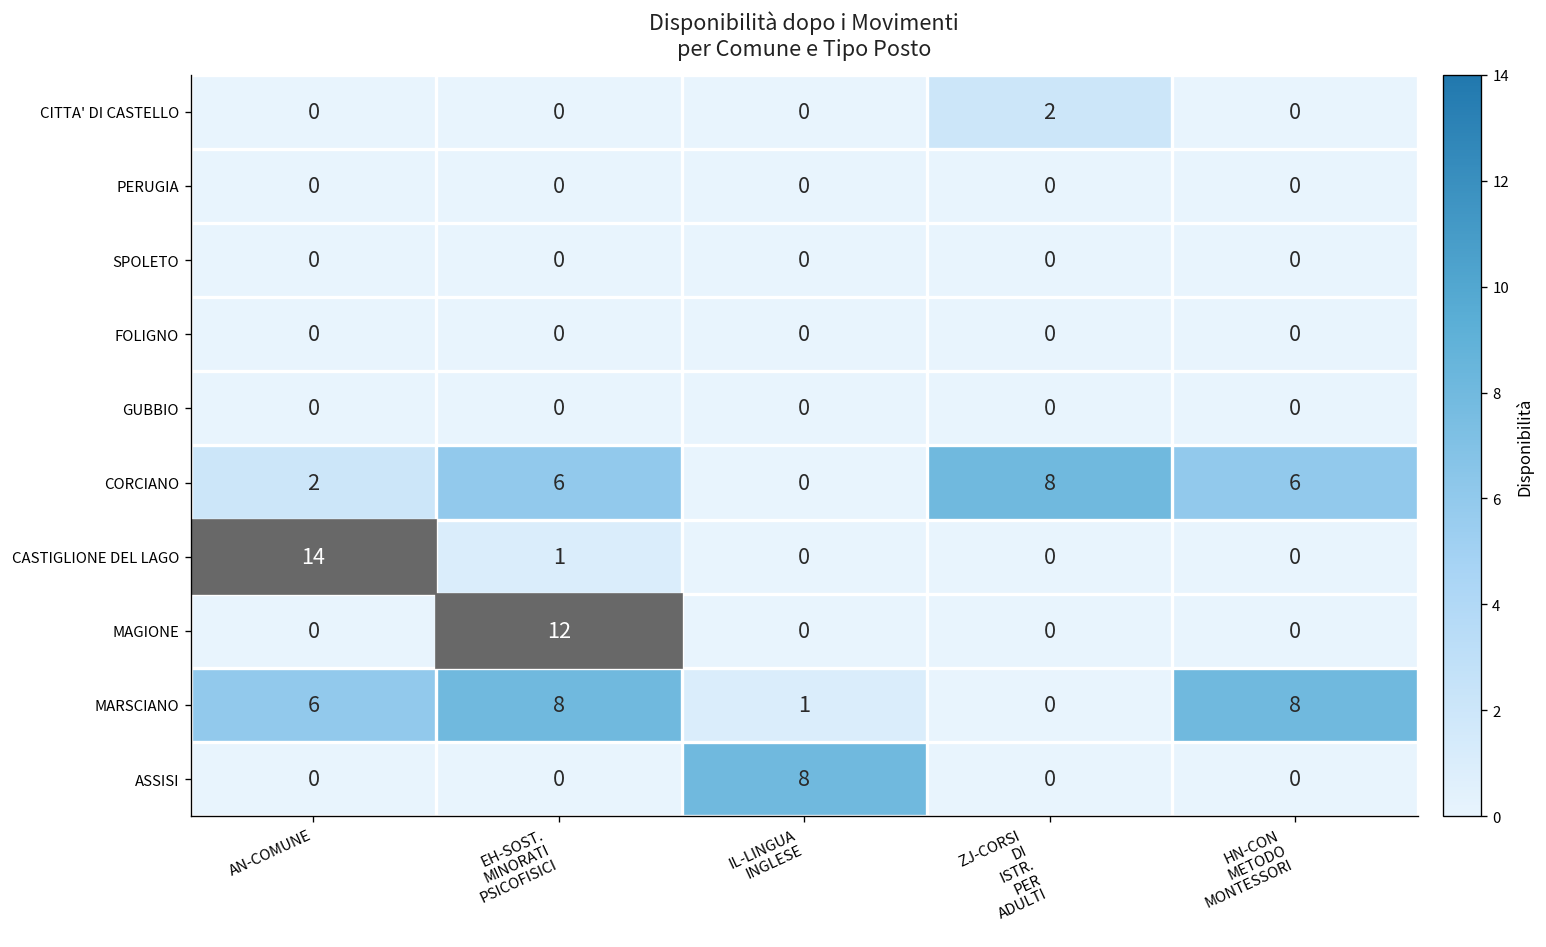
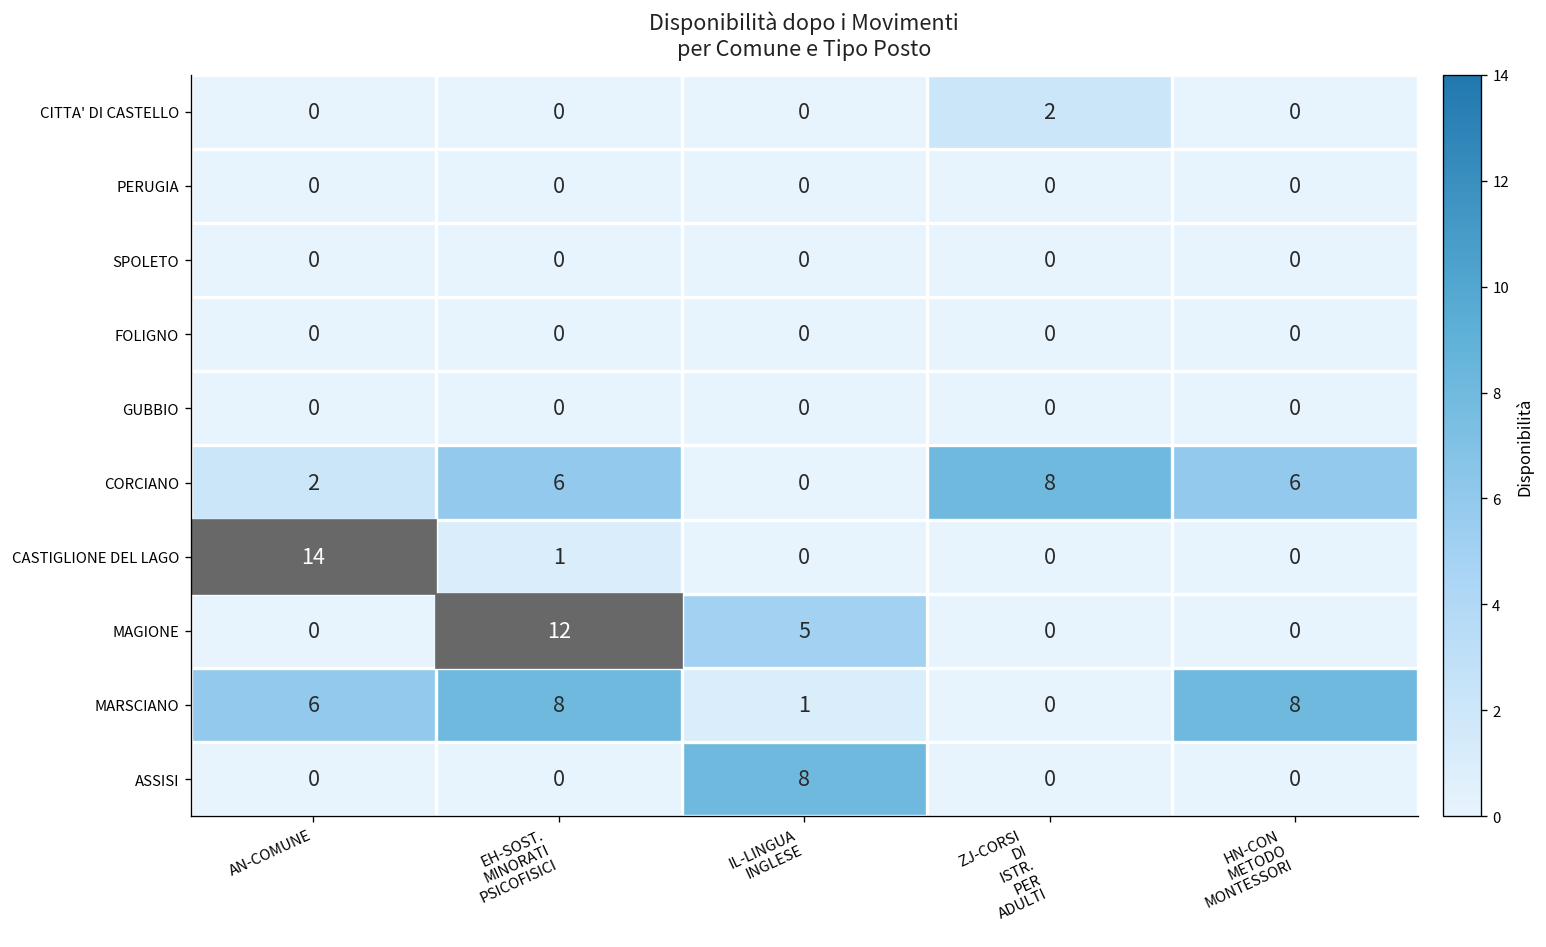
  {
    "CITTA' DI CASTELLO": {
      "AN-COMUNE": 0,
      "EH-SOST. MINORATI PSICOFISICI": 0,
      "IL-LINGUA INGLESE": 0,
      "ZJ-CORSI DI ISTR. PER ADULTI": 2,
      "HN-CON METODO MONTESSORI": 0
    },
    "PERUGIA": {
      "AN-COMUNE": 0,
      "EH-SOST. MINORATI PSICOFISICI": 0,
      "IL-LINGUA INGLESE": 0,
      "ZJ-CORSI DI ISTR. PER ADULTI": 0,
      "HN-CON METODO MONTESSORI": 0
    },
    "SPOLETO": {
      "AN-COMUNE": 0,
      "EH-SOST. MINORATI PSICOFISICI": 0,
      "IL-LINGUA INGLESE": 0,
      "ZJ-CORSI DI ISTR. PER ADULTI": 0,
      "HN-CON METODO MONTESSORI": 0
    },
    "FOLIGNO": {
      "AN-COMUNE": 0,
      "EH-SOST. MINORATI PSICOFISICI": 0,
      "IL-LINGUA INGLESE": 0,
      "ZJ-CORSI DI ISTR. PER ADULTI": 0,
      "HN-CON METODO MONTESSORI": 0
    },
    "GUBBIO": {
      "AN-COMUNE": 0,
      "EH-SOST. MINORATI PSICOFISICI": 0,
      "IL-LINGUA INGLESE": 0,
      "ZJ-CORSI DI ISTR. PER ADULTI": 0,
      "HN-CON METODO MONTESSORI": 0
    },
    "CORCIANO": {
      "AN-COMUNE": 2,
      "EH-SOST. MINORATI PSICOFISICI": 6,
      "IL-LINGUA INGLESE": 0,
      "ZJ-CORSI DI ISTR. PER ADULTI": 8,
      "HN-CON METODO MONTESSORI": 6
    },
    "CASTIGLIONE DEL LAGO": {
      "EH-SOST. MINORATI PSICOFISICI": 1,
      "IL-LINGUA INGLESE": 0,
      "ZJ-CORSI DI ISTR. PER ADULTI": 0,
      "HN-CON METODO MONTESSORI": 0
    },
    "MAGIONE": {
      "AN-COMUNE": 0,
-     "IL-LINGUA INGLESE": 0,
+     "IL-LINGUA INGLESE": 5,
      "ZJ-CORSI DI ISTR. PER ADULTI": 0,
      "HN-CON METODO MONTESSORI": 0
    },
    "MARSCIANO": {
      "AN-COMUNE": 6,
      "EH-SOST. MINORATI PSICOFISICI": 8,
      "IL-LINGUA INGLESE": 1,
      "ZJ-CORSI DI ISTR. PER ADULTI": 0,
      "HN-CON METODO MONTESSORI": 8
    },
    "ASSISI": {
      "AN-COMUNE": 0,
      "EH-SOST. MINORATI PSICOFISICI": 0,
      "IL-LINGUA INGLESE": 8,
      "ZJ-CORSI DI ISTR. PER ADULTI": 0,
      "HN-CON METODO MONTESSORI": 0
    }
  }
